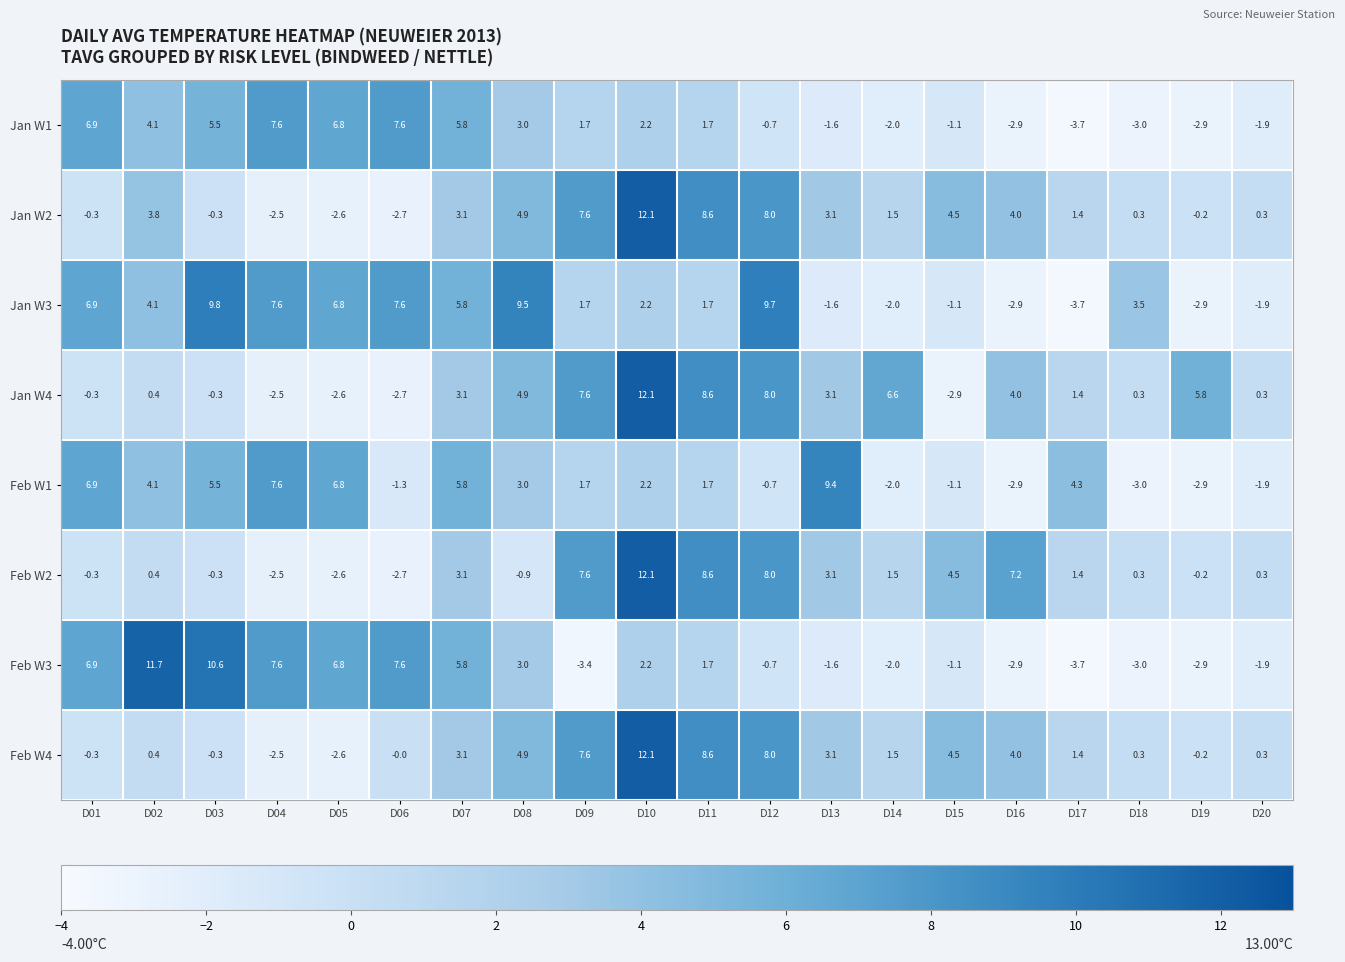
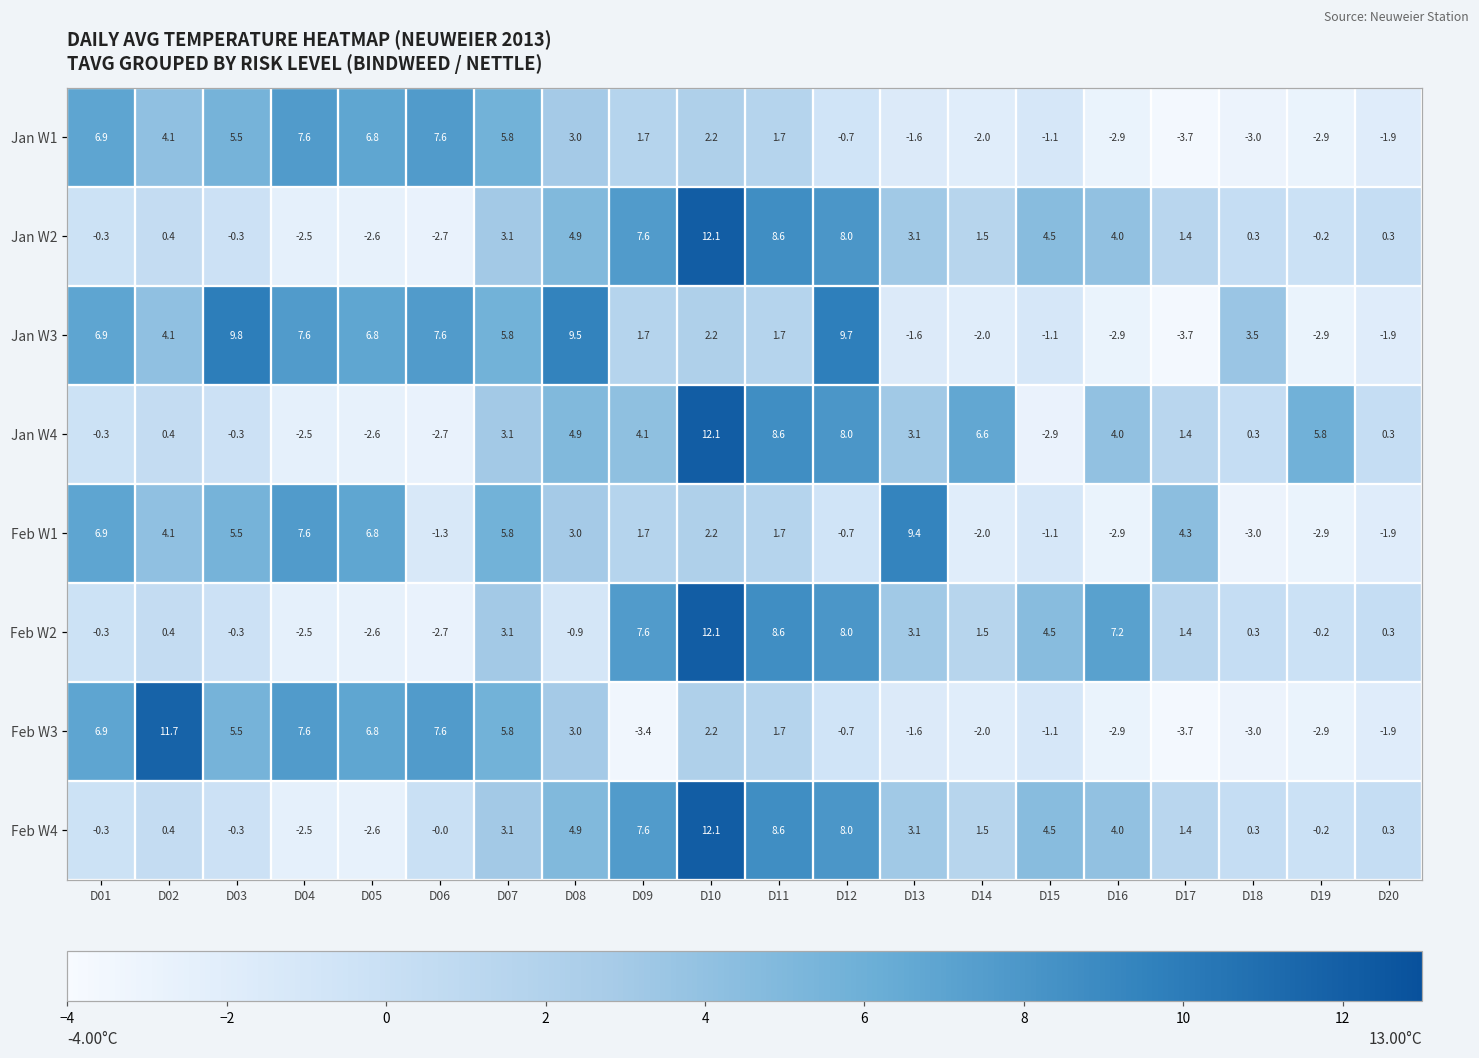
  {
    "Jan W1": {
      "D01": 6.9,
      "D02": 4.1,
      "D03": 5.5,
      "D04": 7.6,
      "D05": 6.8,
      "D06": 7.6,
      "D07": 5.8,
      "D08": 3.0,
      "D09": 1.7,
      "D10": 2.2,
      "D11": 1.7,
      "D12": -0.7,
      "D13": -1.6,
      "D14": -2.0,
      "D15": -1.1,
      "D16": -2.9,
      "D17": -3.7,
      "D18": -3.0,
      "D19": -2.9,
      "D20": -1.9
    },
    "Jan W2": {
      "D01": -0.3,
-     "D02": 3.8,
+     "D02": 0.4,
      "D03": -0.3,
      "D04": -2.5,
      "D05": -2.6,
      "D06": -2.7,
      "D07": 3.1,
      "D08": 4.9,
      "D09": 7.6,
      "D10": 12.1,
      "D11": 8.6,
      "D12": 8.0,
      "D13": 3.1,
      "D14": 1.5,
      "D15": 4.5,
      "D16": 4.0,
      "D17": 1.4,
      "D18": 0.3,
      "D19": -0.2,
      "D20": 0.3
    },
    "Jan W3": {
      "D01": 6.9,
      "D02": 4.1,
      "D03": 9.8,
      "D04": 7.6,
      "D05": 6.8,
      "D06": 7.6,
      "D07": 5.8,
      "D08": 9.5,
      "D09": 1.7,
      "D10": 2.2,
      "D11": 1.7,
      "D12": 9.7,
      "D13": -1.6,
      "D14": -2.0,
      "D15": -1.1,
      "D16": -2.9,
      "D17": -3.7,
      "D18": 3.5,
      "D19": -2.9,
      "D20": -1.9
    },
    "Jan W4": {
      "D01": -0.3,
      "D02": 0.4,
      "D03": -0.3,
      "D04": -2.5,
      "D05": -2.6,
      "D06": -2.7,
      "D07": 3.1,
      "D08": 4.9,
-     "D09": 7.6,
+     "D09": 4.1,
      "D10": 12.1,
      "D11": 8.6,
      "D12": 8.0,
      "D13": 3.1,
      "D14": 6.6,
      "D15": -2.9,
      "D16": 4.0,
      "D17": 1.4,
      "D18": 0.3,
      "D19": 5.8,
      "D20": 0.3
    },
    "Feb W1": {
      "D01": 6.9,
      "D02": 4.1,
      "D03": 5.5,
      "D04": 7.6,
      "D05": 6.8,
      "D06": -1.3,
      "D07": 5.8,
      "D08": 3.0,
      "D09": 1.7,
      "D10": 2.2,
      "D11": 1.7,
      "D12": -0.7,
      "D13": 9.4,
      "D14": -2.0,
      "D15": -1.1,
      "D16": -2.9,
      "D17": 4.3,
      "D18": -3.0,
      "D19": -2.9,
      "D20": -1.9
    },
    "Feb W2": {
      "D01": -0.3,
      "D02": 0.4,
      "D03": -0.3,
      "D04": -2.5,
      "D05": -2.6,
      "D06": -2.7,
      "D07": 3.1,
      "D08": -0.9,
      "D09": 7.6,
      "D10": 12.1,
      "D11": 8.6,
      "D12": 8.0,
      "D13": 3.1,
      "D14": 1.5,
      "D15": 4.5,
      "D16": 7.2,
      "D17": 1.4,
      "D18": 0.3,
      "D19": -0.2,
      "D20": 0.3
    },
    "Feb W3": {
      "D01": 6.9,
      "D02": 11.7,
-     "D03": 10.6,
+     "D03": 5.5,
      "D04": 7.6,
      "D05": 6.8,
      "D06": 7.6,
      "D07": 5.8,
      "D08": 3.0,
      "D09": -3.4,
      "D10": 2.2,
      "D11": 1.7,
      "D12": -0.7,
      "D13": -1.6,
      "D14": -2.0,
      "D15": -1.1,
      "D16": -2.9,
      "D17": -3.7,
      "D18": -3.0,
      "D19": -2.9,
      "D20": -1.9
    },
    "Feb W4": {
      "D01": -0.3,
      "D02": 0.4,
      "D03": -0.3,
      "D04": -2.5,
      "D05": -2.6,
      "D06": -0.0,
      "D07": 3.1,
      "D08": 4.9,
      "D09": 7.6,
      "D10": 12.1,
      "D11": 8.6,
      "D12": 8.0,
      "D13": 3.1,
      "D14": 1.5,
      "D15": 4.5,
      "D16": 4.0,
      "D17": 1.4,
      "D18": 0.3,
      "D19": -0.2,
      "D20": 0.3
    }
  }
